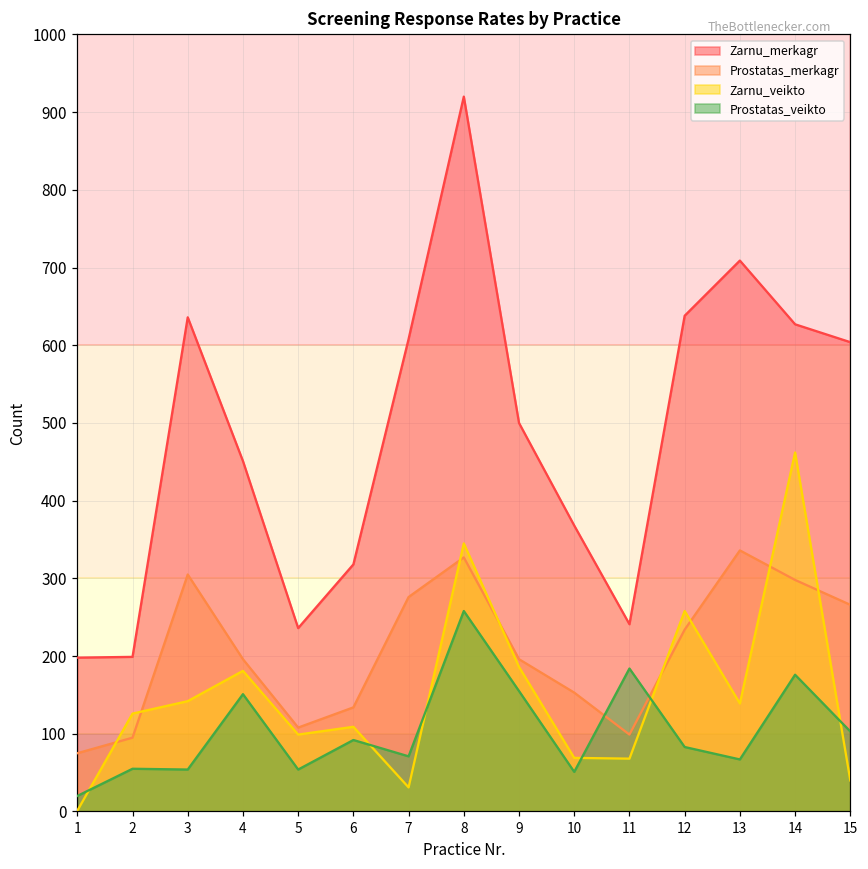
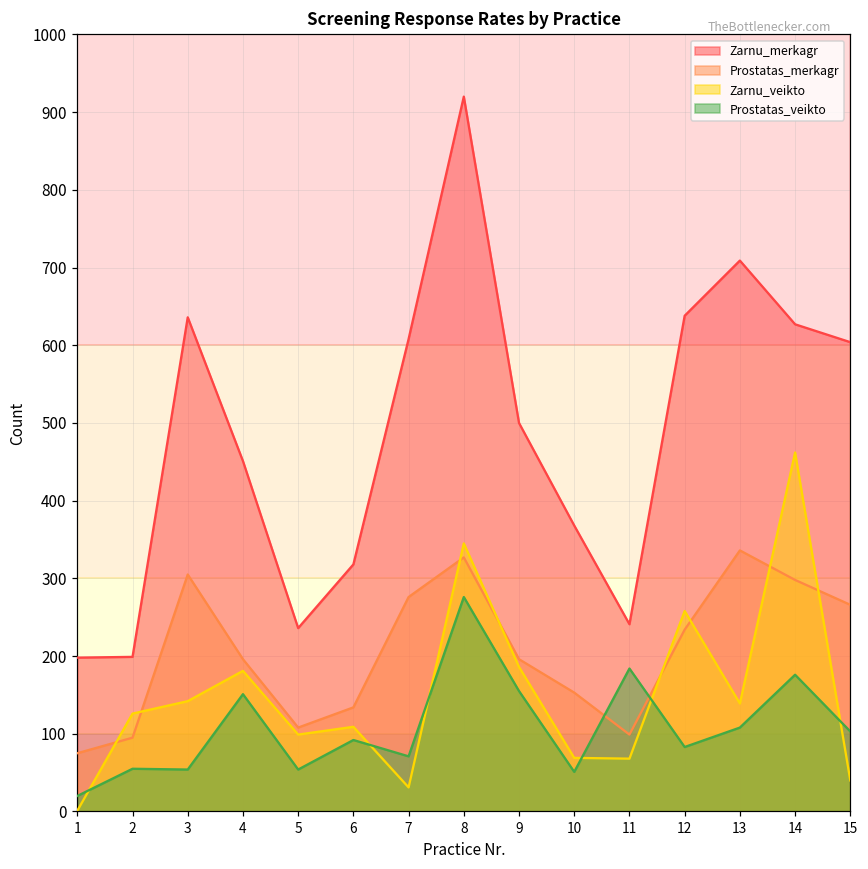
  {
    "Zarnu_veikto": {
      "1": 0,
      "2": 130,
      "3": 140,
      "4": 180,
      "5": 100,
      "6": 110,
      "7": 30,
      "8": 350,
      "9": 190,
      "10": 70,
      "11": 70,
      "12": 260,
      "13": 140,
      "14": 460,
      "15": 40
    },
    "Prostatas_veikto": {
      "1": 20,
      "2": 60,
      "3": 50,
      "4": 150,
      "5": 50,
      "6": 90,
      "7": 70,
-     "8": 260,
+     "8": 280,
      "9": 160,
      "10": 50,
      "11": 180,
      "12": 80,
-     "13": 70,
+     "13": 110,
      "14": 180,
      "15": 100
    }
  }
